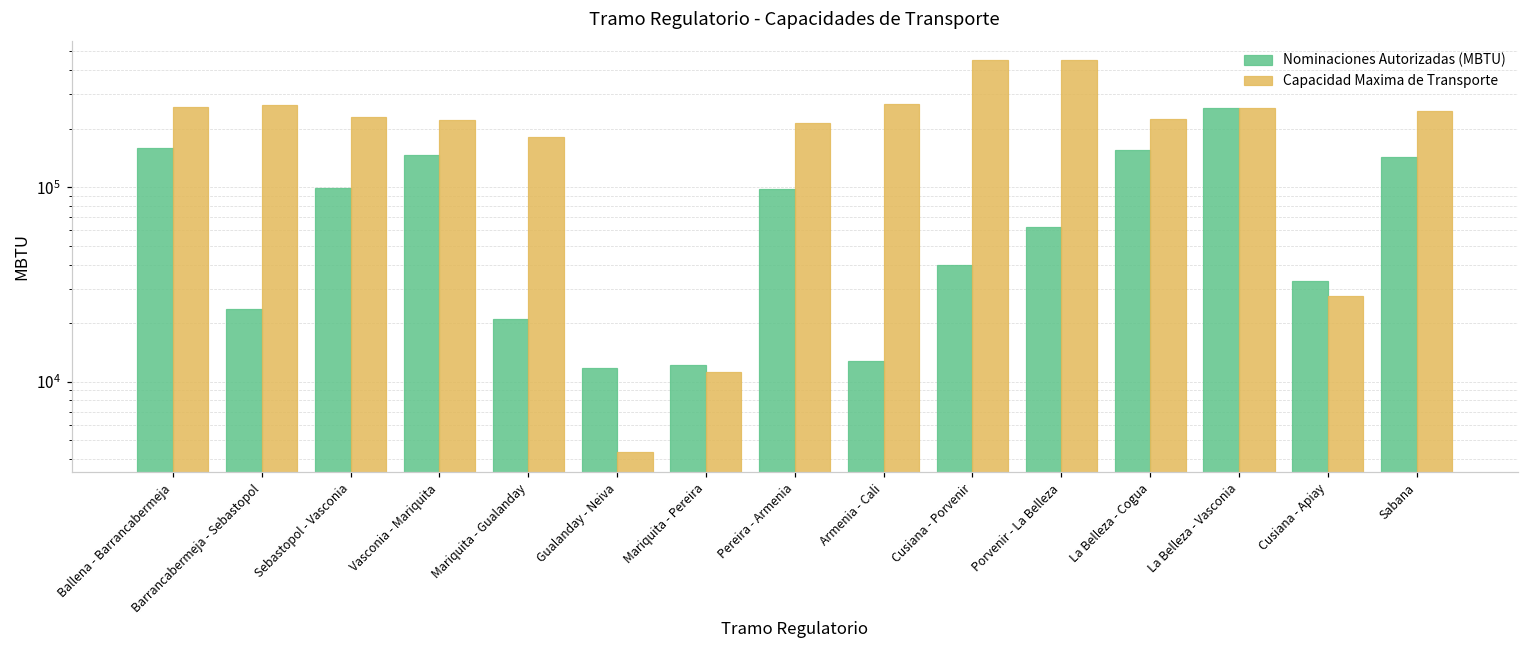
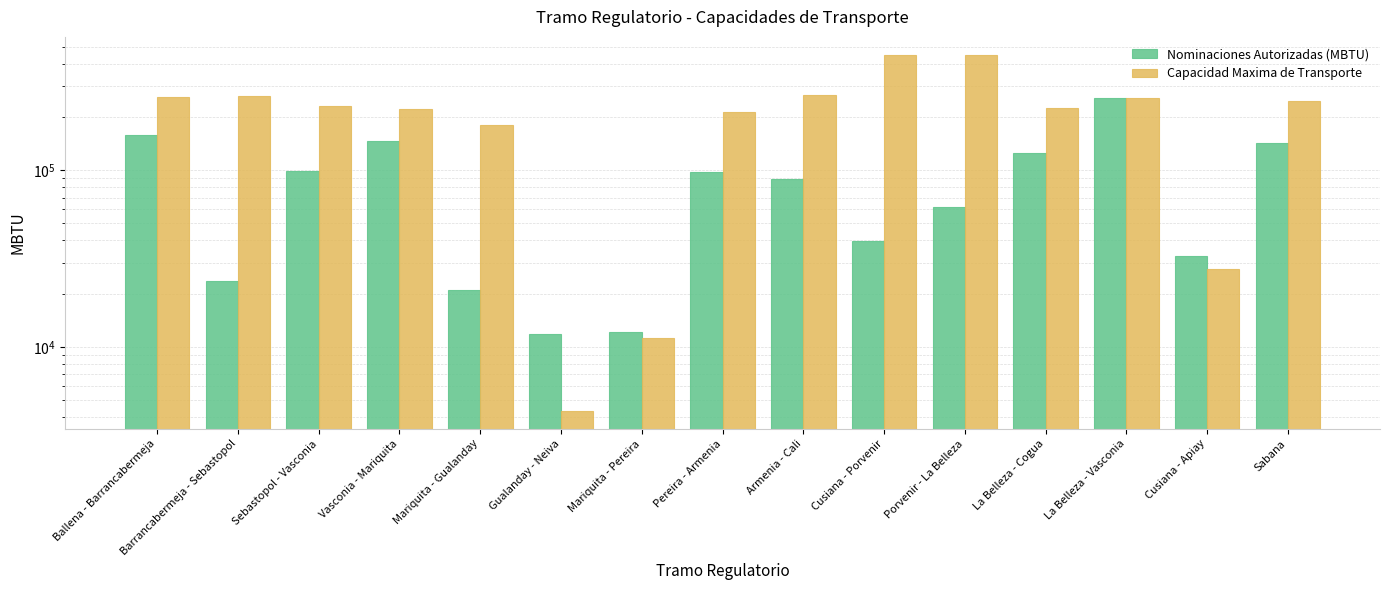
  {
    "Nominaciones Autorizadas (MBTU)": {
      "Ballena - Barrancabermeja": 160000,
      "Barrancabermeja - Sebastopol": 24000,
      "Sebastopol - Vasconia": 100000,
      "Vasconia - Mariquita": 150000,
      "Mariquita - Gualanday": 21000,
      "Gualanday - Neiva": 12000,
      "Mariquita - Pereira": 12000,
      "Pereira - Armenia": 100000,
-     "Armenia - Cali": 13000,
+     "Armenia - Cali": 90000,
      "Cusiana - Porvenir": 40000,
      "Porvenir - La Belleza": 62000,
-     "La Belleza - Cogua": 160000,
+     "La Belleza - Cogua": 120000,
      "La Belleza - Vasconia": 260000,
      "Cusiana - Apiay": 33000,
      "Sabana": 140000
    },
    "Capacidad Maxima de Transporte": {
      "Ballena - Barrancabermeja": 260000,
      "Barrancabermeja - Sebastopol": 260000,
      "Sebastopol - Vasconia": 230000,
      "Vasconia - Mariquita": 220000,
      "Mariquita - Gualanday": 180000,
      "Gualanday - Neiva": 4300,
      "Mariquita - Pereira": 11000,
      "Pereira - Armenia": 210000,
      "Armenia - Cali": 270000,
      "Cusiana - Porvenir": 450000,
      "Porvenir - La Belleza": 450000,
      "La Belleza - Cogua": 230000,
      "La Belleza - Vasconia": 260000,
      "Cusiana - Apiay": 27000,
      "Sabana": 250000
    }
  }
